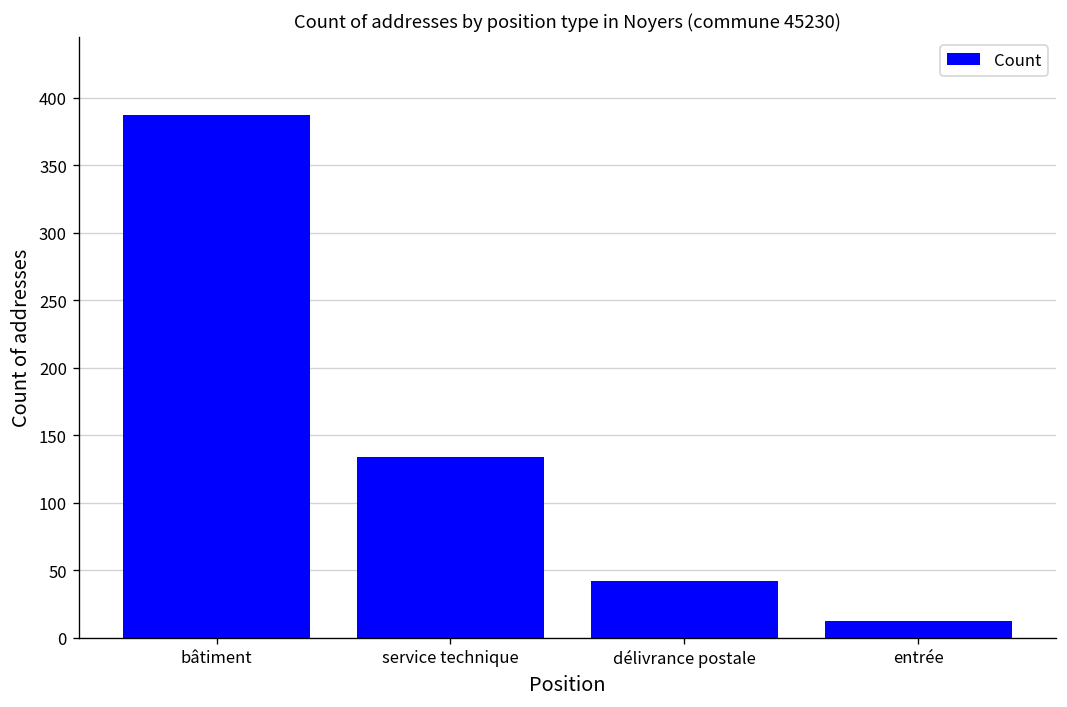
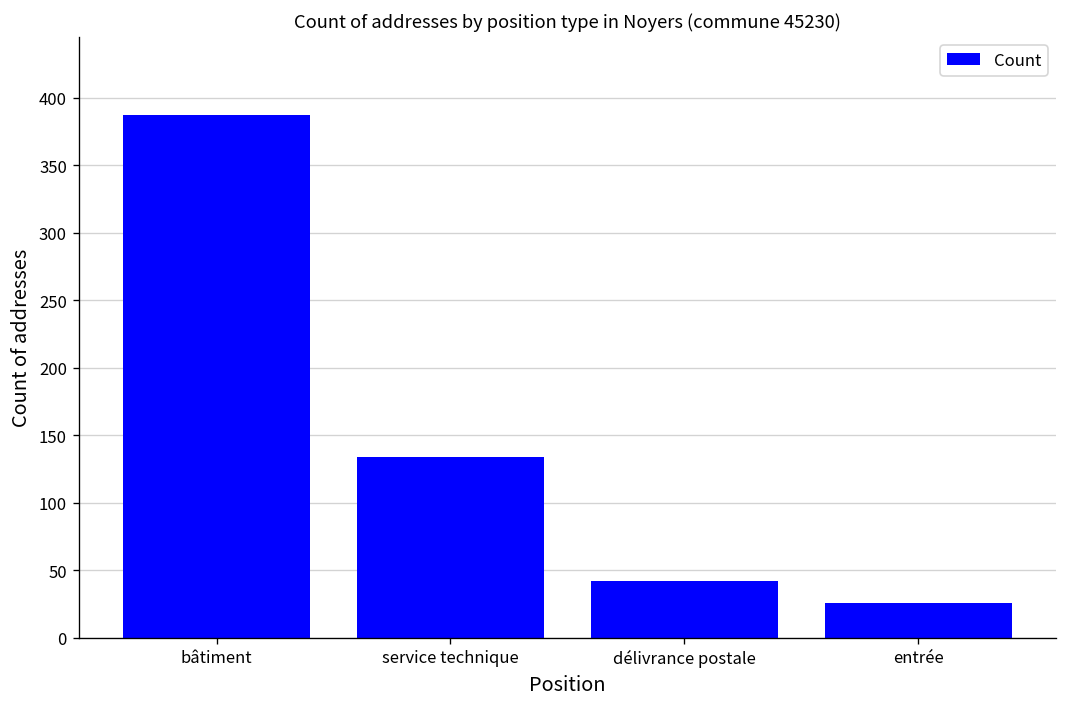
  {
    "bâtiment": 387,
    "service technique": 134,
    "délivrance postale": 42,
-   "entrée": 12
+   "entrée": 26
  }
